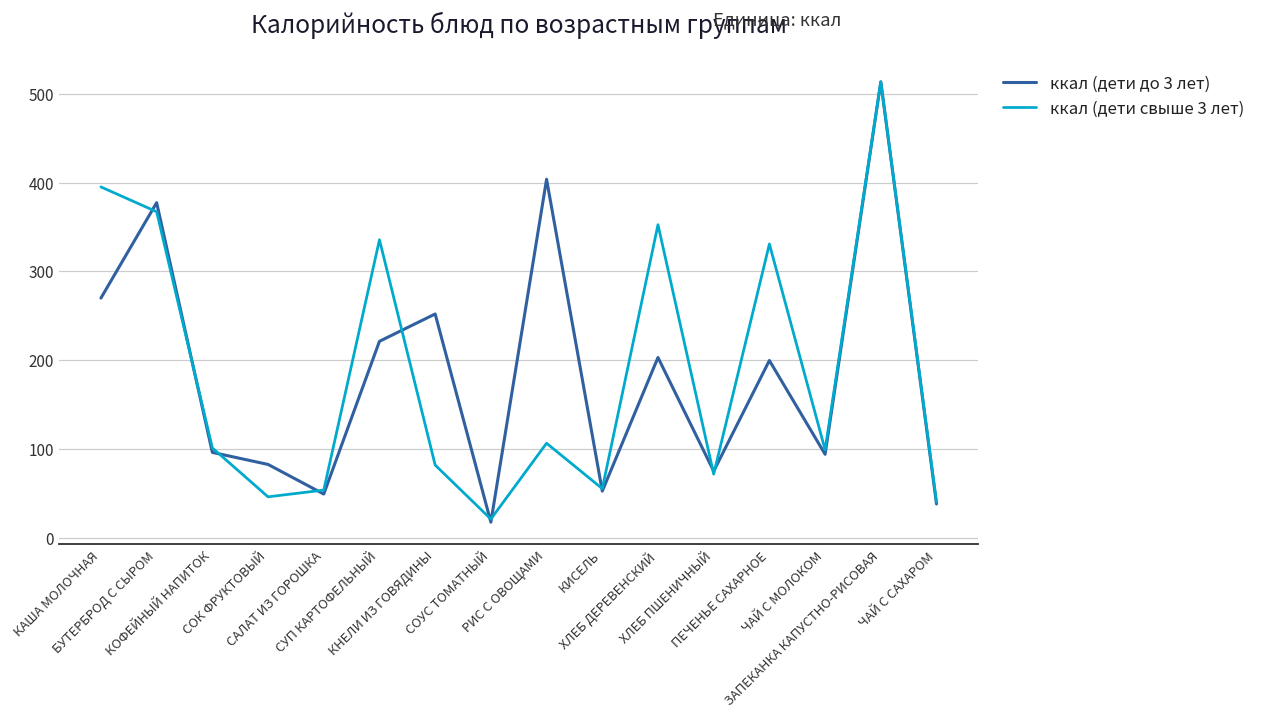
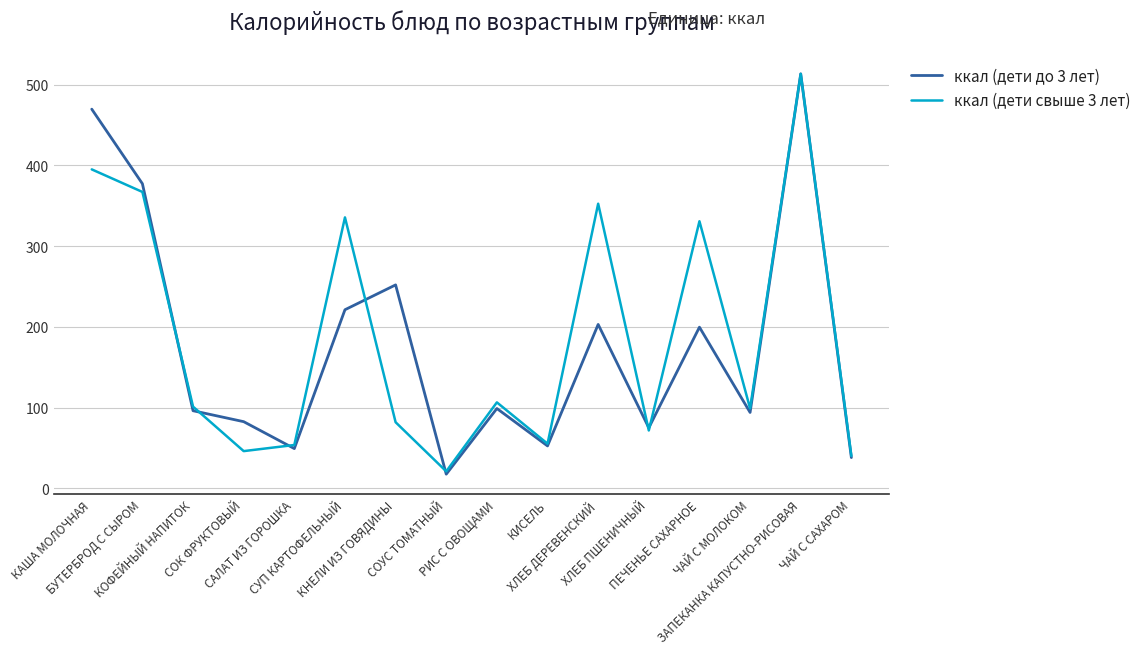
  {
    "ккал (дети до 3 лет)": {
-     "КАША МОЛОЧНАЯ": 270,
+     "КАША МОЛОЧНАЯ": 470,
      "БУТЕРБРОД С СЫРОМ": 380,
      "КОФЕЙНЫЙ НАПИТОК": 100,
      "СОК ФРУКТОВЫЙ": 80,
      "САЛАТ ИЗ ГОРОШКА": 50,
      "СУП КАРТОФЕЛЬНЫЙ": 220,
      "КНЕЛИ ИЗ ГОВЯДИНЫ": 250,
      "СОУС ТОМАТНЫЙ": 20,
-     "РИС С ОВОЩАМИ": 400,
+     "РИС С ОВОЩАМИ": 100,
      "ХЛЕБ ДЕРЕВЕНСКИЙ": 200,
      "ХЛЕБ ПШЕНИЧНЫЙ": 70,
      "ПЕЧЕНЬЕ САХАРНОЕ": 200,
      "ЧАЙ С МОЛОКОМ": 90
    },
    "ккал (дети свыше 3 лет)": {
      "КАША МОЛОЧНАЯ": 400,
      "БУТЕРБРОД С СЫРОМ": 370,
      "КОФЕЙНЫЙ НАПИТОК": 100,
      "СОК ФРУКТОВЫЙ": 50,
      "САЛАТ ИЗ ГОРОШКА": 50,
      "СУП КАРТОФЕЛЬНЫЙ": 340,
      "КНЕЛИ ИЗ ГОВЯДИНЫ": 80,
      "СОУС ТОМАТНЫЙ": 20,
      "РИС С ОВОЩАМИ": 110,
      "ХЛЕБ ДЕРЕВЕНСКИЙ": 350,
      "ХЛЕБ ПШЕНИЧНЫЙ": 70,
      "ПЕЧЕНЬЕ САХАРНОЕ": 330,
      "ЧАЙ С МОЛОКОМ": 100
    }
  }
